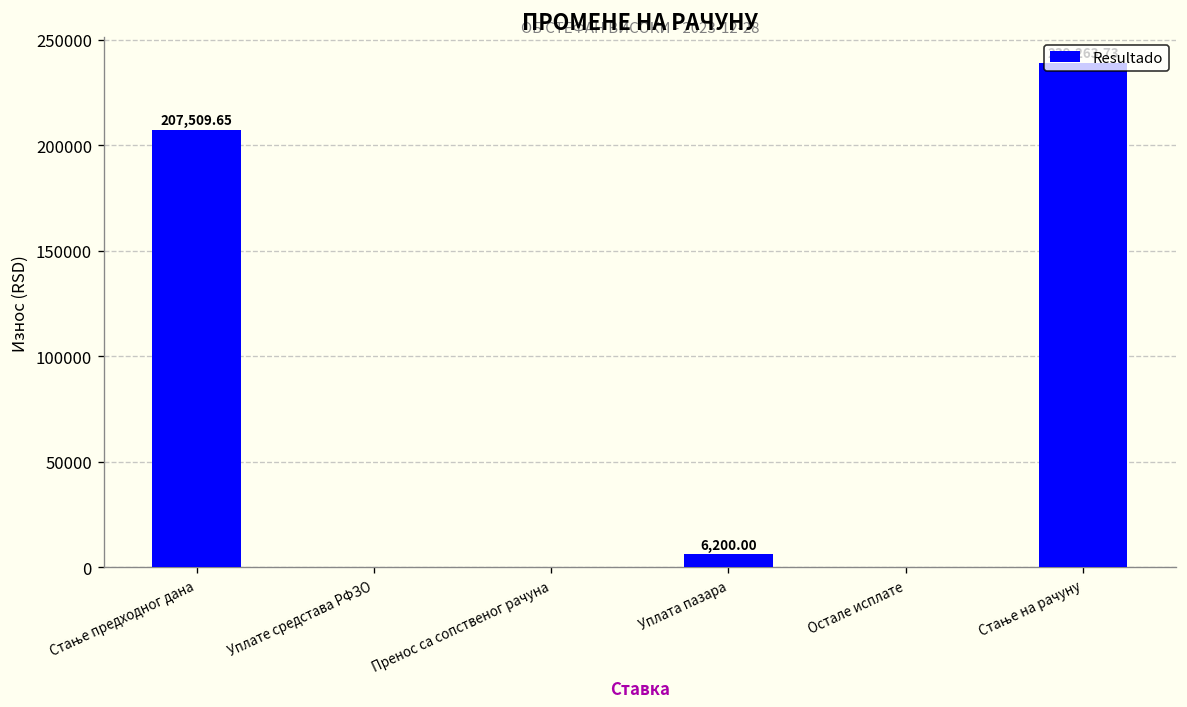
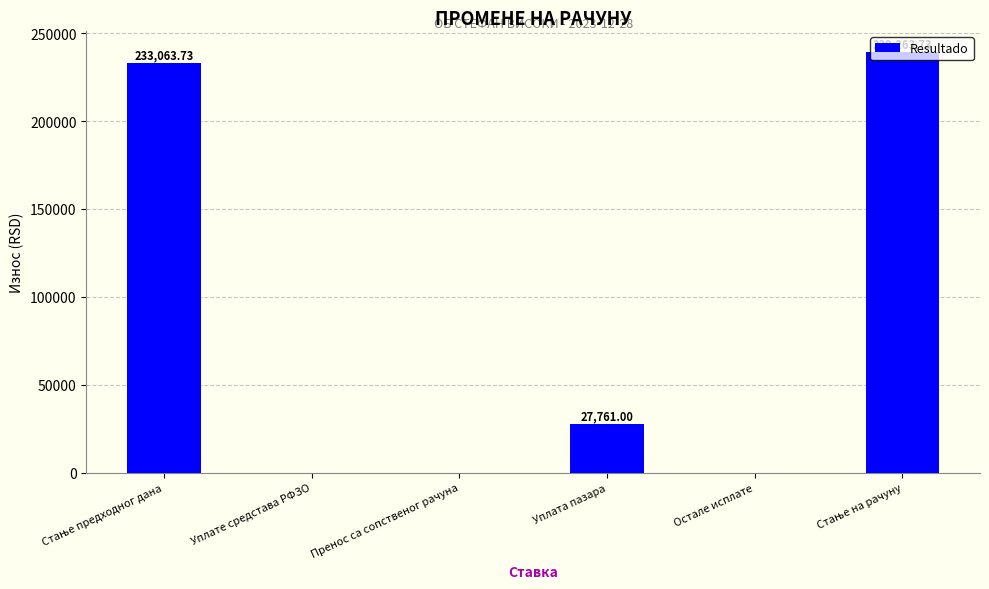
  {
-   "Стање предходног дана": "207,509.65",
-   "Уплата пазара": "6,200.00"
+   "Стање предходног дана": "233,063.73",
+   "Уплата пазара": "27,761.00"
  }
